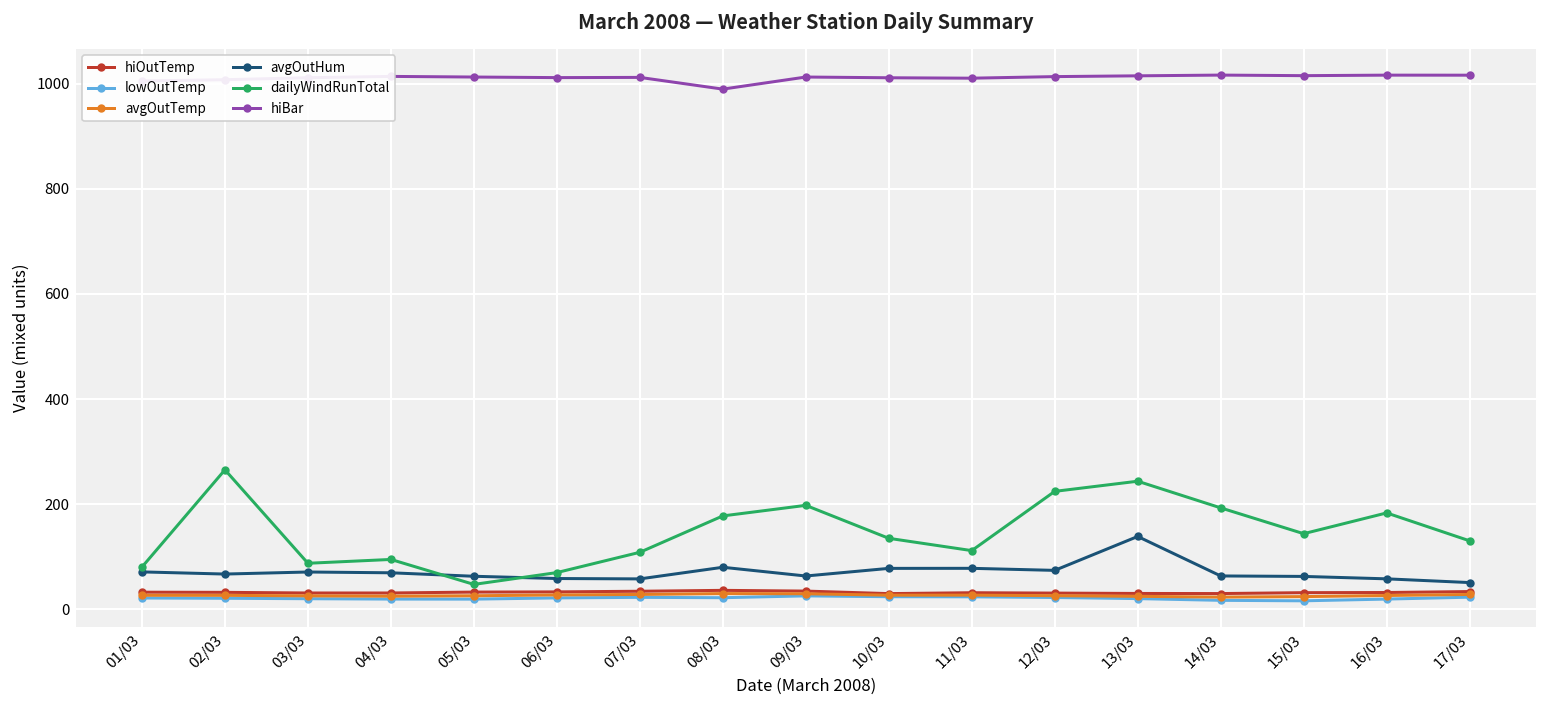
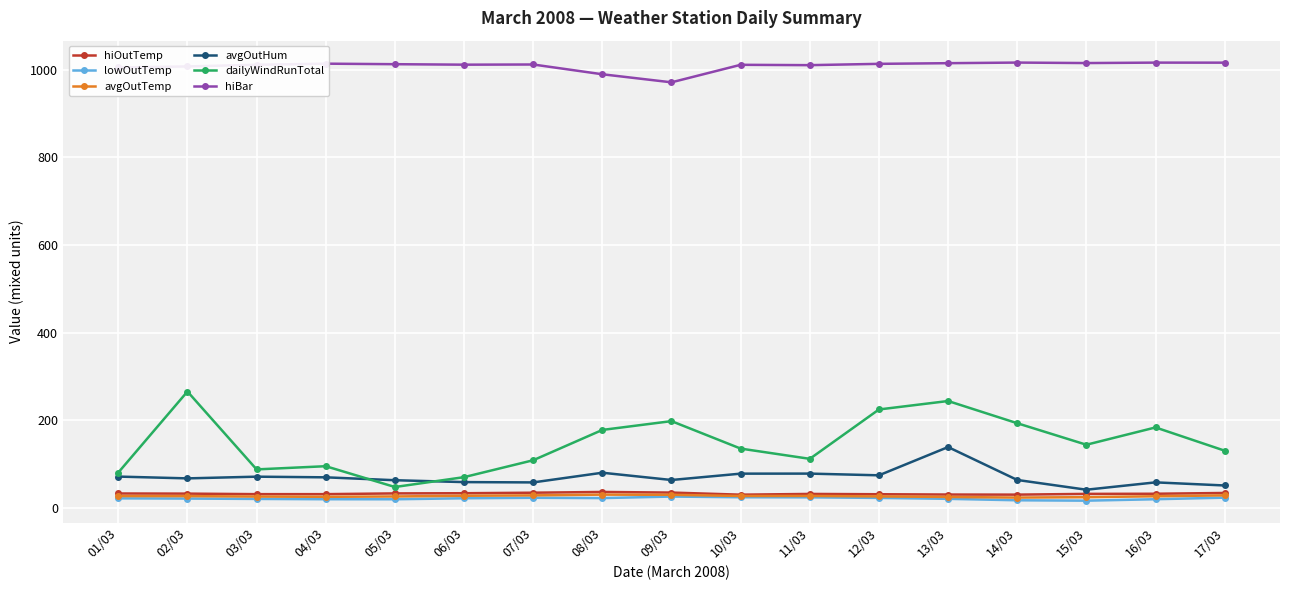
  {
    "hiOutTemp": {
      "01/03": 30,
      "04/03": 30,
      "05/03": 30,
      "06/03": 30,
      "07/03": 30,
      "08/03": 40,
      "14/03": 30,
      "15/03": 30
    },
    "lowOutTemp": {
      "05/03": 20,
      "08/03": 20,
      "14/03": 20,
      "15/03": 20,
      "16/03": 20
    },
    "avgOutTemp": {
      "05/03": 30,
      "08/03": 30,
      "14/03": 20,
      "15/03": 20
    },
    "avgOutHum": {
      "01/03": 70,
      "02/03": 70,
      "03/03": 70,
      "04/03": 70,
      "05/03": 60,
      "06/03": 60,
      "07/03": 60,
      "08/03": 80,
      "09/03": 60,
      "10/03": 80,
      "11/03": 80,
      "12/03": 70,
      "13/03": 140,
      "14/03": 60,
-     "15/03": 60,
+     "15/03": 40,
      "16/03": 60,
      "17/03": 50
    },
    "dailyWindRunTotal": {
      "01/03": 80,
      "02/03": 270,
      "03/03": 90,
      "04/03": 100,
      "05/03": 50,
      "06/03": 70,
      "07/03": 110,
      "08/03": 180,
      "09/03": 200,
      "10/03": 140,
      "11/03": 110,
      "12/03": 220,
      "13/03": 240,
      "14/03": 190,
      "15/03": 140,
      "16/03": 180,
      "17/03": 130
    },
    "hiBar": {
      "05/03": 1010,
      "06/03": 1010,
      "07/03": 1010,
      "08/03": 990,
-     "09/03": 1010,
+     "09/03": 970,
      "10/03": 1010,
      "11/03": 1010,
      "12/03": 1010,
      "13/03": 1020,
      "14/03": 1020,
      "15/03": 1020,
      "16/03": 1020,
      "17/03": 1020
    }
  }
